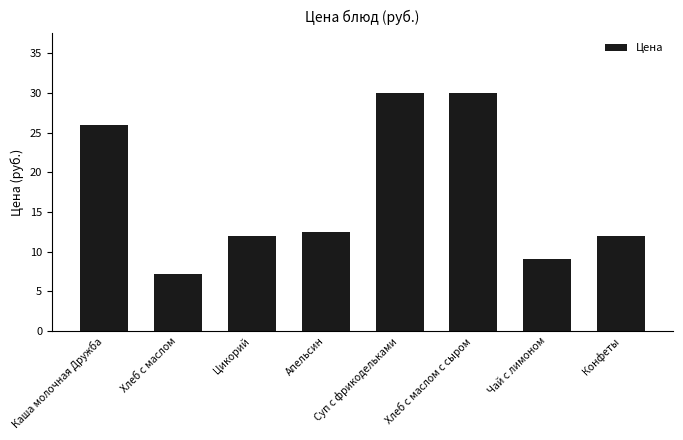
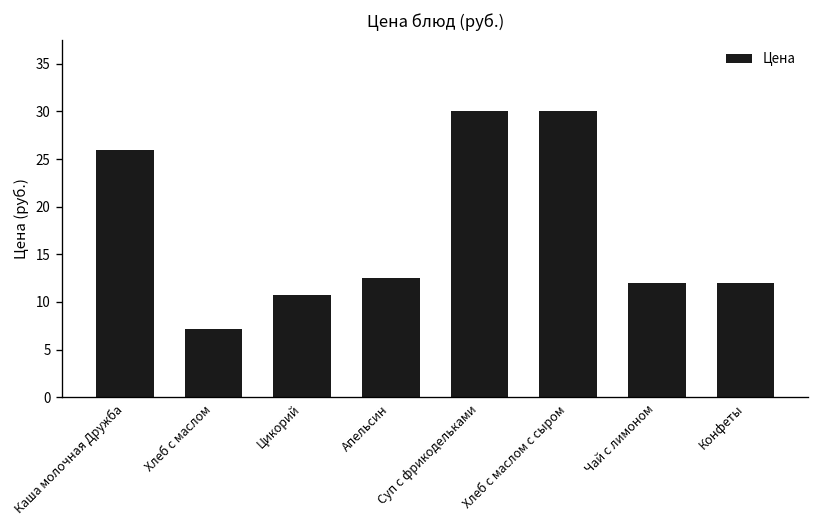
  {
    "Каша молочная Дружба": 26,
    "Хлеб с маслом": 7,
-   "Цикорий": 12,
+   "Цикорий": 11,
    "Апельсин": 13,
    "Суп с фрикодельками": 30,
    "Хлеб с маслом с сыром": 30,
-   "Чай с лимоном": 9,
+   "Чай с лимоном": 12,
    "Конфеты": 12
  }
